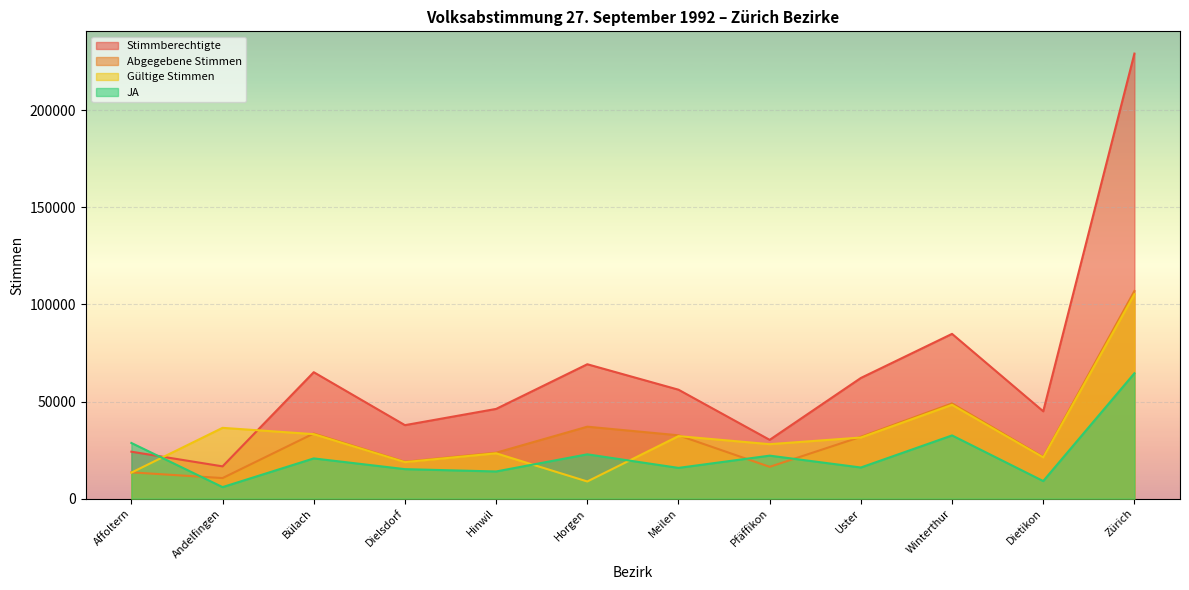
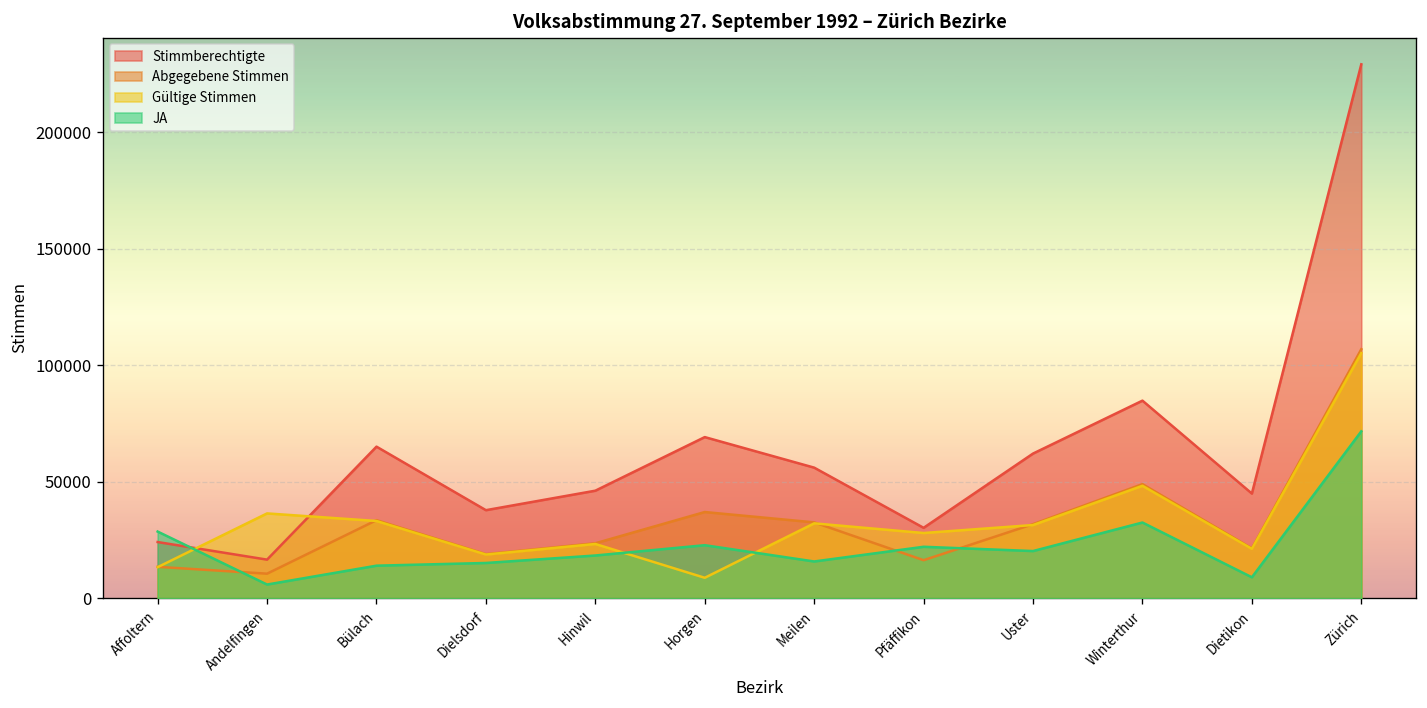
  {
    "Gültige Stimmen": {
      "Andelfingen": 36000,
      "Horgen": 9000,
      "Pfäffikon": 28000,
      "Zürich": 105000
    },
    "JA": {
      "Affoltern": 29000,
      "Andelfingen": 6000,
-     "Bülach": 21000,
+     "Bülach": 14000,
      "Dielsdorf": 15000,
-     "Hinwil": 14000,
+     "Hinwil": 18000,
      "Horgen": 23000,
      "Meilen": 16000,
      "Pfäffikon": 22000,
-     "Uster": 16000,
+     "Uster": 20000,
      "Winterthur": 33000,
      "Dietikon": 9000,
-     "Zürich": 65000
+     "Zürich": 72000
    }
  }
